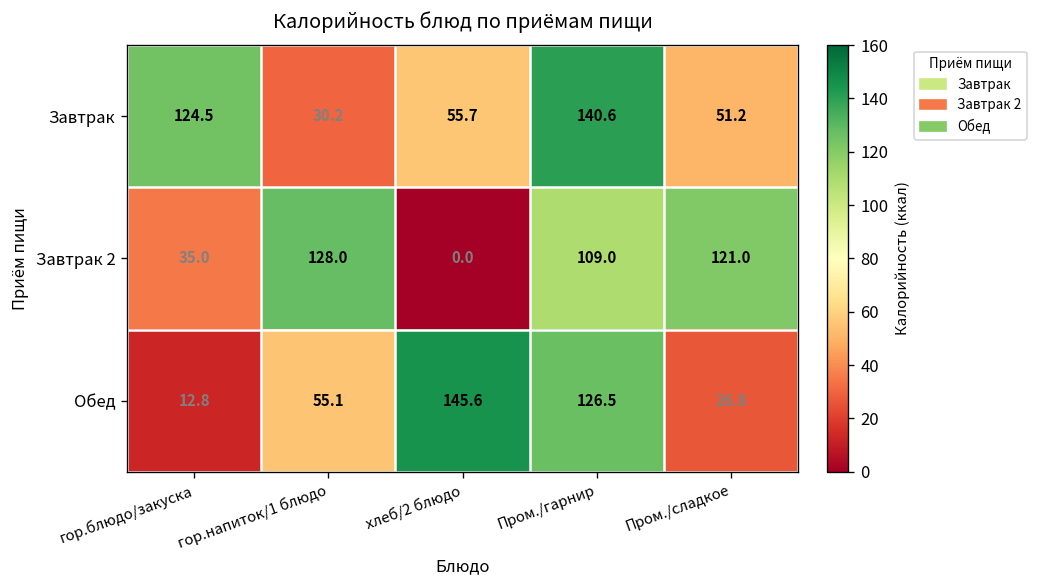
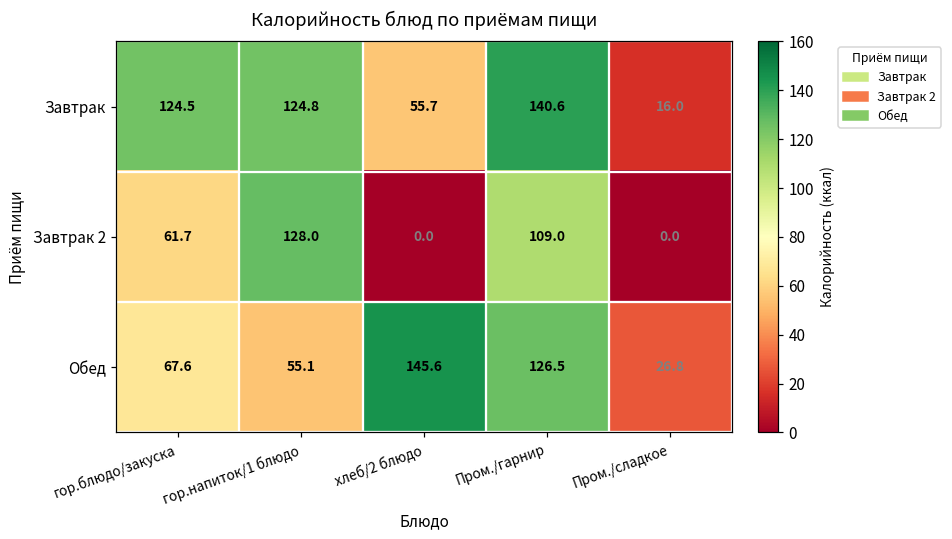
  {
    "Завтрак": {
      "гор.блюдо/закуска": 124.5,
-     "гор.напиток/1 блюдо": 30.2,
+     "гор.напиток/1 блюдо": 124.8,
      "хлеб/2 блюдо": 55.7,
      "Пром./гарнир": 140.6,
-     "Пром./сладкое": 51.2
+     "Пром./сладкое": 16.0
    },
    "Завтрак 2": {
-     "гор.блюдо/закуска": 35.0,
+     "гор.блюдо/закуска": 61.7,
      "гор.напиток/1 блюдо": 128.0,
      "хлеб/2 блюдо": 0.0,
      "Пром./гарнир": 109.0,
-     "Пром./сладкое": 121.0
+     "Пром./сладкое": 0.0
    },
    "Обед": {
-     "гор.блюдо/закуска": 12.8,
+     "гор.блюдо/закуска": 67.6,
      "гор.напиток/1 блюдо": 55.1,
      "хлеб/2 блюдо": 145.6,
      "Пром./гарнир": 126.5,
      "Пром./сладкое": 26.8
    }
  }
